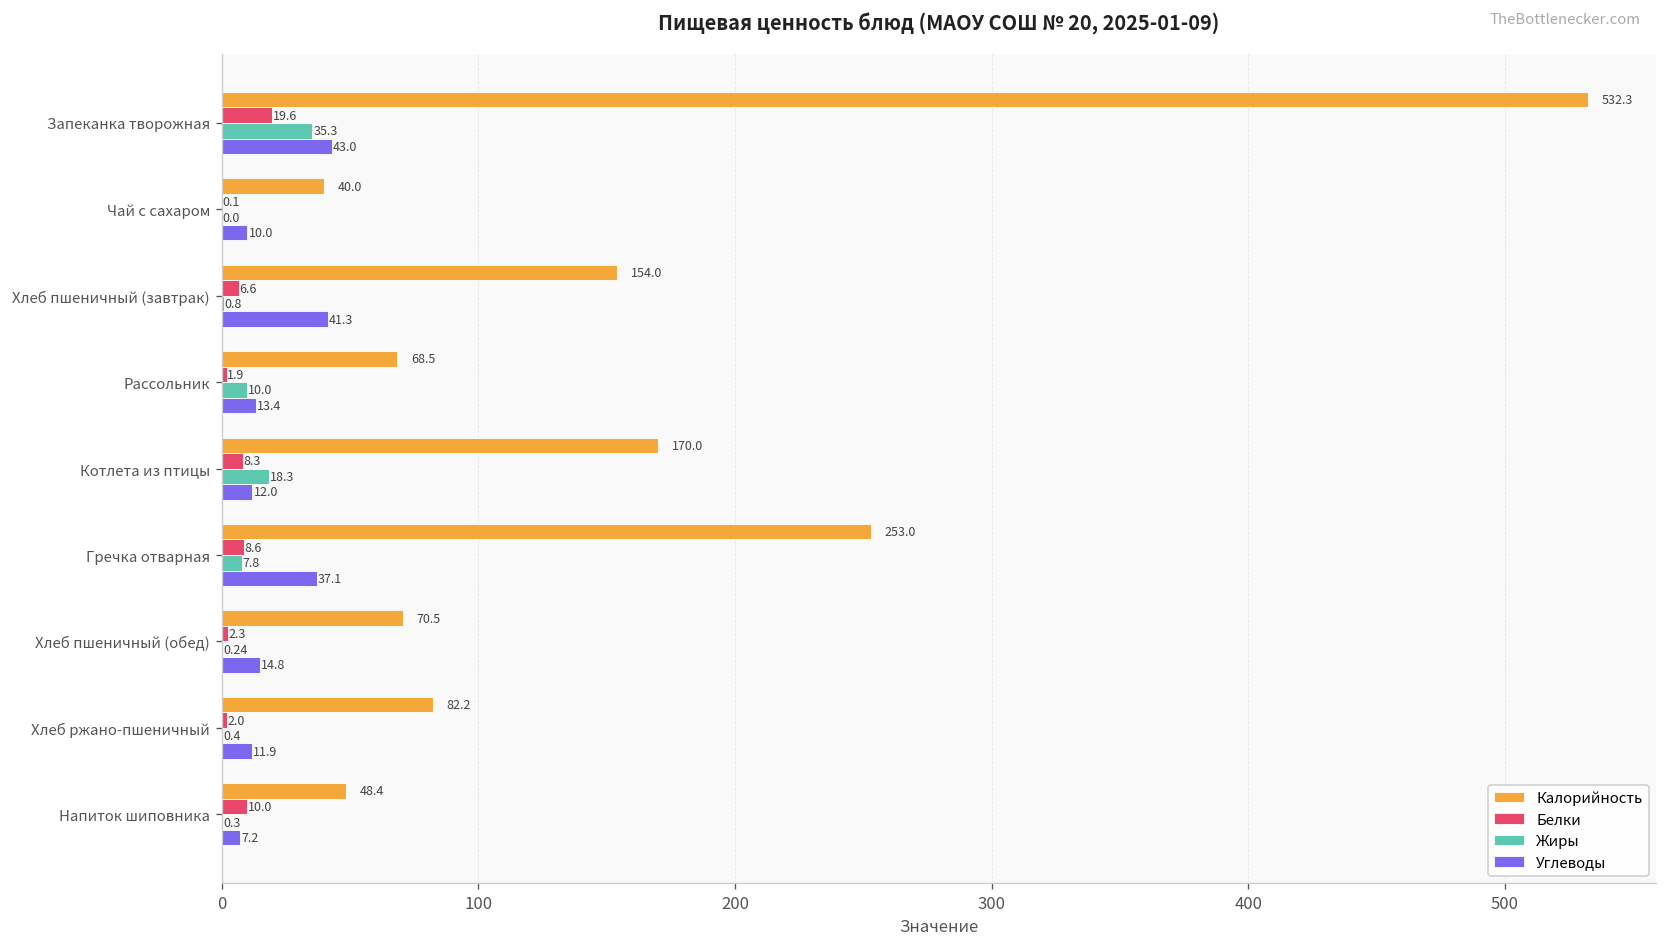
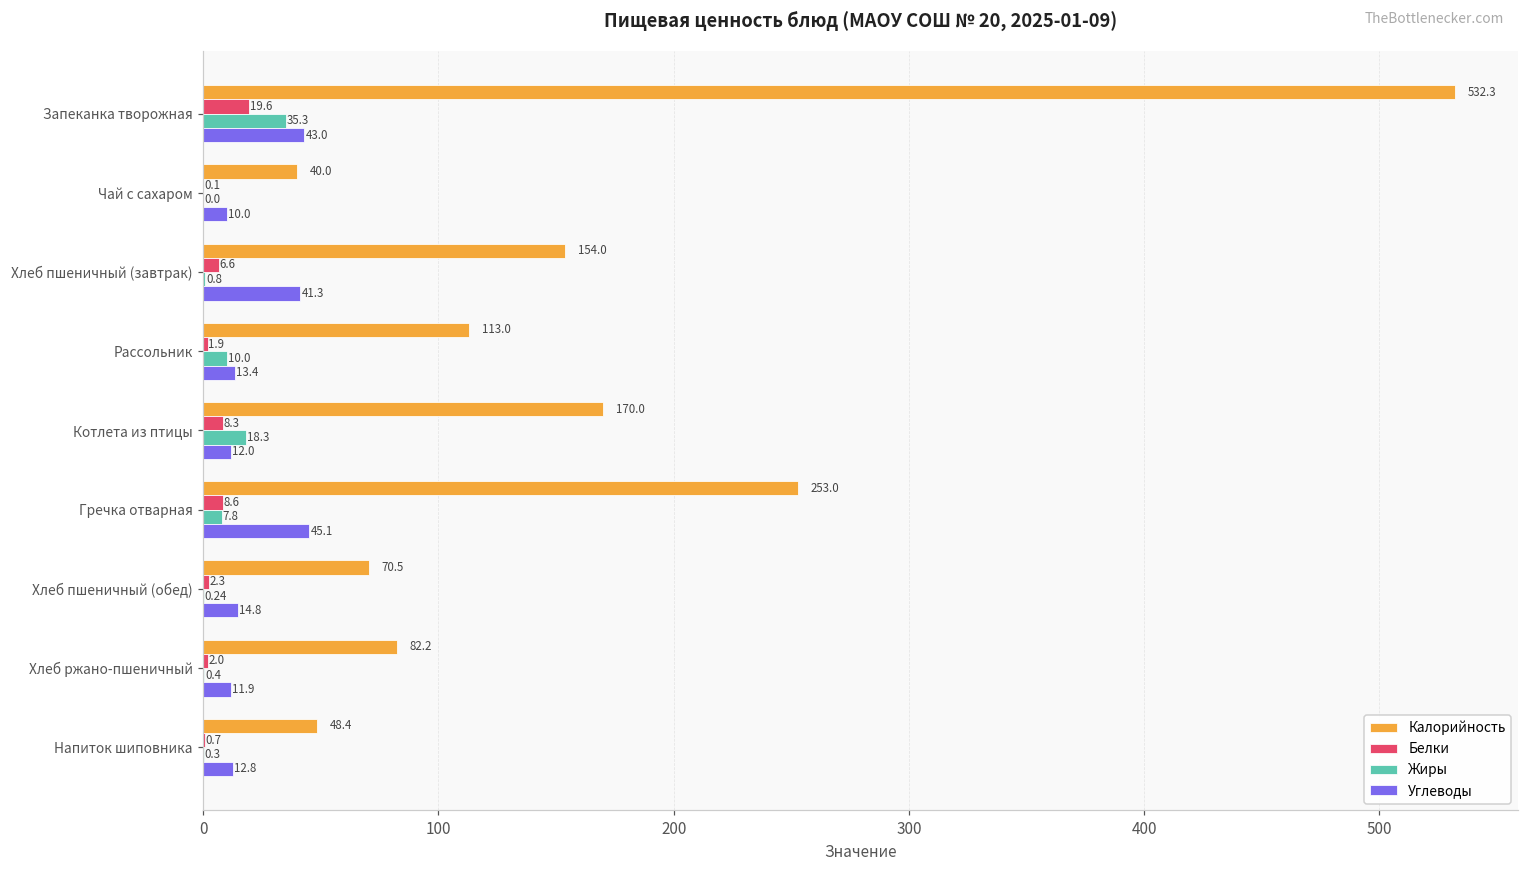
  {
    "Калорийность": {
      "Запеканка творожная": 532.3,
      "Чай с сахаром": 40.0,
      "Хлеб пшеничный (завтрак)": 154.0,
-     "Рассольник": 68.5,
+     "Рассольник": 113.0,
      "Котлета из птицы": 170.0,
      "Гречка отварная": 253.0,
      "Хлеб пшеничный (обед)": 70.5,
      "Хлеб ржано-пшеничный": 82.2,
      "Напиток шиповника": 48.4
    },
    "Белки": {
      "Запеканка творожная": 19.6,
      "Чай с сахаром": 0.1,
      "Хлеб пшеничный (завтрак)": 6.6,
      "Рассольник": 1.9,
      "Котлета из птицы": 8.3,
      "Гречка отварная": 8.6,
      "Хлеб пшеничный (обед)": 2.3,
      "Хлеб ржано-пшеничный": 2.0,
-     "Напиток шиповника": 10.0
+     "Напиток шиповника": 0.7
    },
    "Жиры": {
      "Запеканка творожная": 35.3,
      "Чай с сахаром": 0.0,
      "Хлеб пшеничный (завтрак)": 0.8,
      "Рассольник": 10.0,
      "Котлета из птицы": 18.3,
      "Гречка отварная": 7.8,
      "Хлеб пшеничный (обед)": 0.24,
      "Хлеб ржано-пшеничный": 0.4,
      "Напиток шиповника": 0.3
    },
    "Углеводы": {
      "Запеканка творожная": 43.0,
      "Чай с сахаром": 10.0,
      "Хлеб пшеничный (завтрак)": 41.3,
      "Рассольник": 13.4,
      "Котлета из птицы": 12.0,
-     "Гречка отварная": 37.1,
+     "Гречка отварная": 45.1,
      "Хлеб пшеничный (обед)": 14.8,
      "Хлеб ржано-пшеничный": 11.9,
-     "Напиток шиповника": 7.2
+     "Напиток шиповника": 12.8
    }
  }
